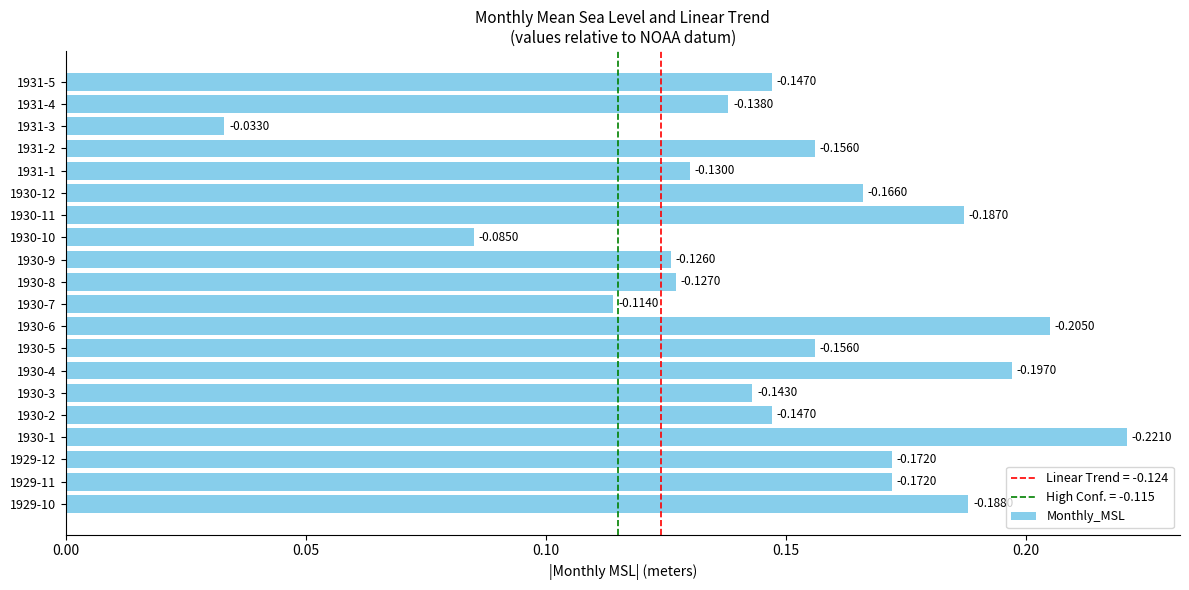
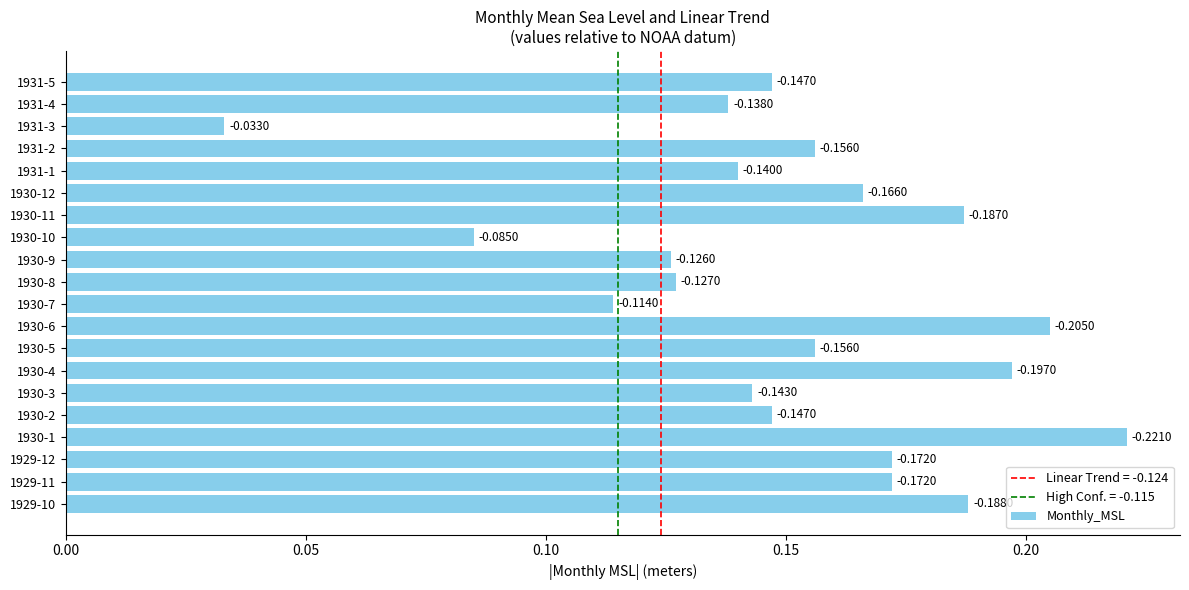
  {
-   "1931-1": -0.1300
+   "1931-1": -0.1400
  }
